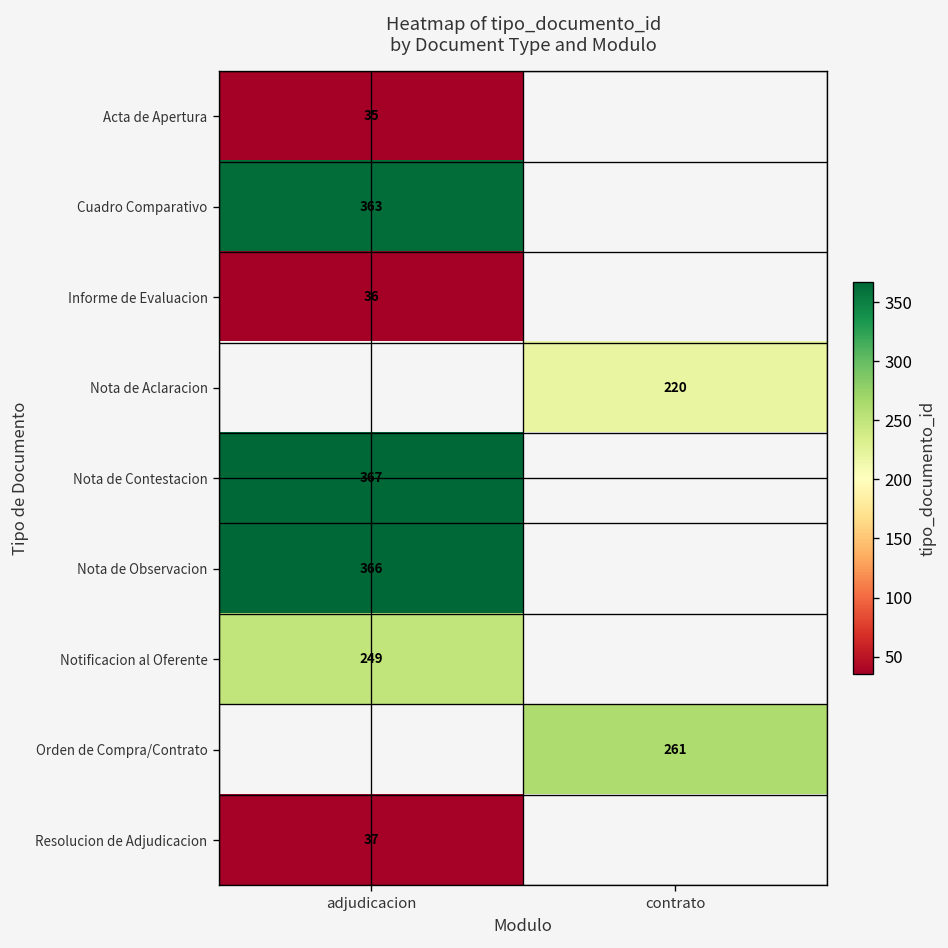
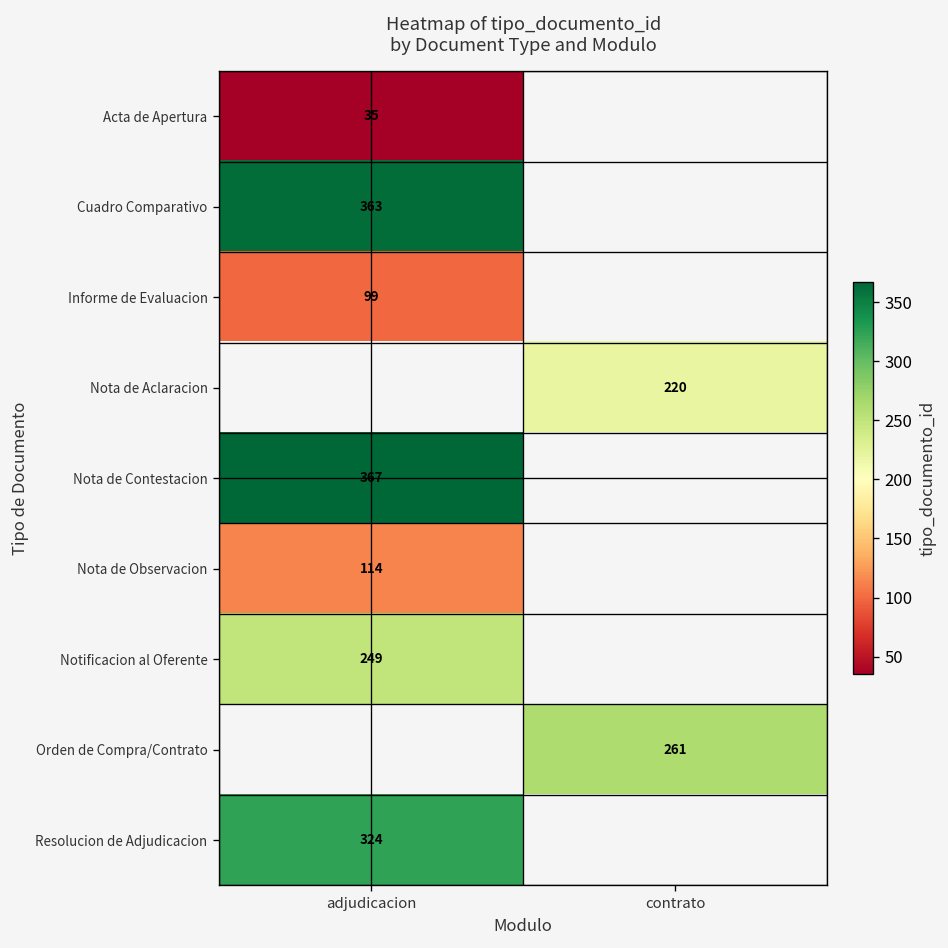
  {
    "Acta de Apertura": {
      "adjudicacion": 35
    },
    "Cuadro Comparativo": {
      "adjudicacion": 363
    },
    "Informe de Evaluacion": {
-     "adjudicacion": 36
+     "adjudicacion": 99
    },
    "Nota de Aclaracion": {
      "contrato": 220
    },
    "Nota de Contestacion": {
      "adjudicacion": 367
    },
    "Nota de Observacion": {
-     "adjudicacion": 366
+     "adjudicacion": 114
    },
    "Notificacion al Oferente": {
      "adjudicacion": 249
    },
    "Orden de Compra/Contrato": {
      "contrato": 261
    },
    "Resolucion de Adjudicacion": {
-     "adjudicacion": 37
+     "adjudicacion": 324
    }
  }
